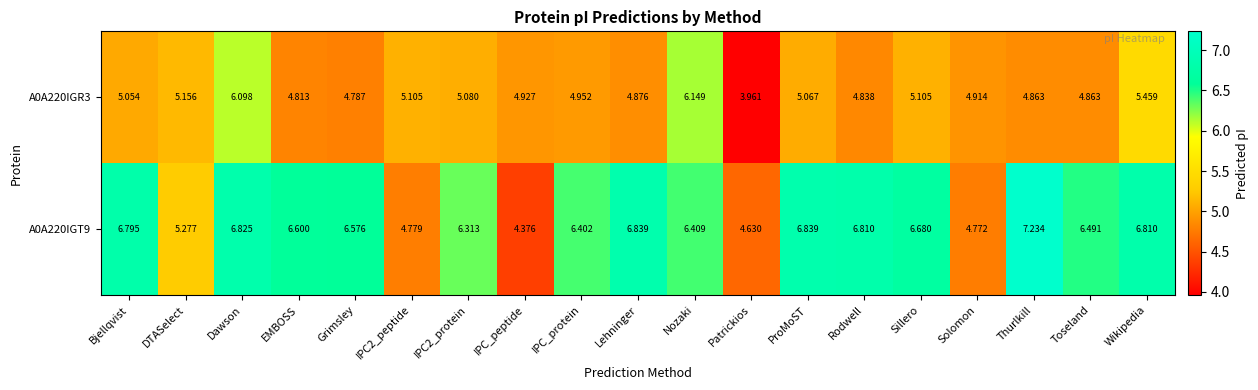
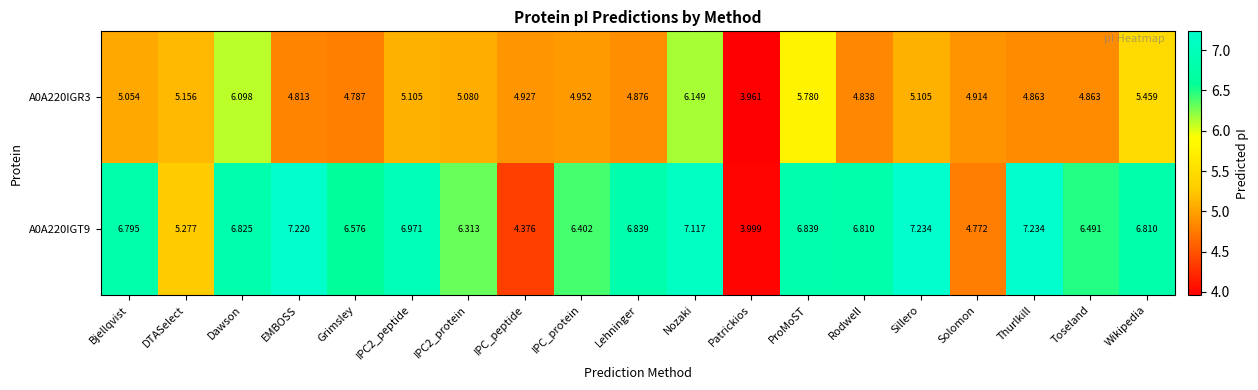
  {
    "A0A220IGR3": {
      "Bjellqvist": 5.054,
      "DTASelect": 5.156,
      "Dawson": 6.098,
      "EMBOSS": 4.813,
      "Grimsley": 4.787,
      "IPC2_peptide": 5.105,
      "IPC2_protein": 5.080,
      "IPC_peptide": 4.927,
      "IPC_protein": 4.952,
      "Lehninger": 4.876,
      "Nozaki": 6.149,
      "Patrickios": 3.961,
-     "ProMoST": 5.067,
+     "ProMoST": 5.780,
      "Rodwell": 4.838,
      "Sillero": 5.105,
      "Solomon": 4.914,
      "Thurlkill": 4.863,
      "Toseland": 4.863
    },
    "A0A220IGT9": {
      "Bjellqvist": 6.795,
      "DTASelect": 5.277,
      "Dawson": 6.825,
-     "EMBOSS": 6.600,
+     "EMBOSS": 7.220,
      "Grimsley": 6.576,
-     "IPC2_peptide": 4.779,
+     "IPC2_peptide": 6.971,
      "IPC2_protein": 6.313,
      "IPC_peptide": 4.376,
      "IPC_protein": 6.402,
      "Lehninger": 6.839,
-     "Nozaki": 6.409,
-     "Patrickios": 4.630,
+     "Nozaki": 7.117,
+     "Patrickios": 3.999,
      "ProMoST": 6.839,
      "Rodwell": 6.810,
-     "Sillero": 6.680,
+     "Sillero": 7.234,
      "Solomon": 4.772,
      "Thurlkill": 7.234,
      "Toseland": 6.491,
      "Wikipedia": 6.810
    }
  }
